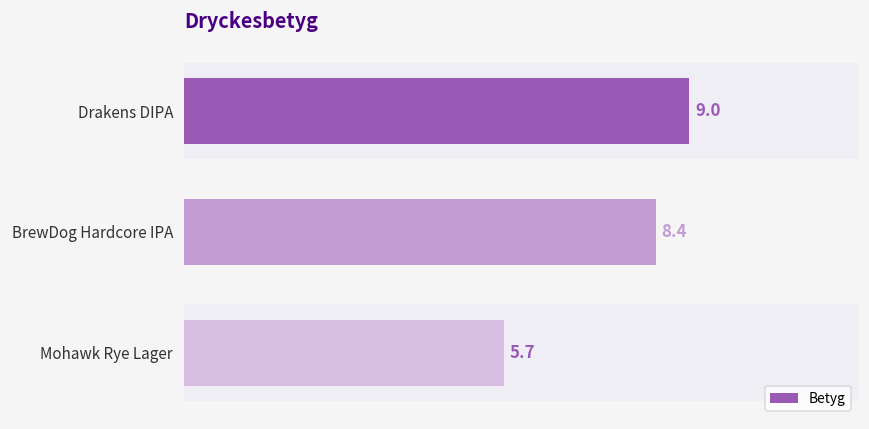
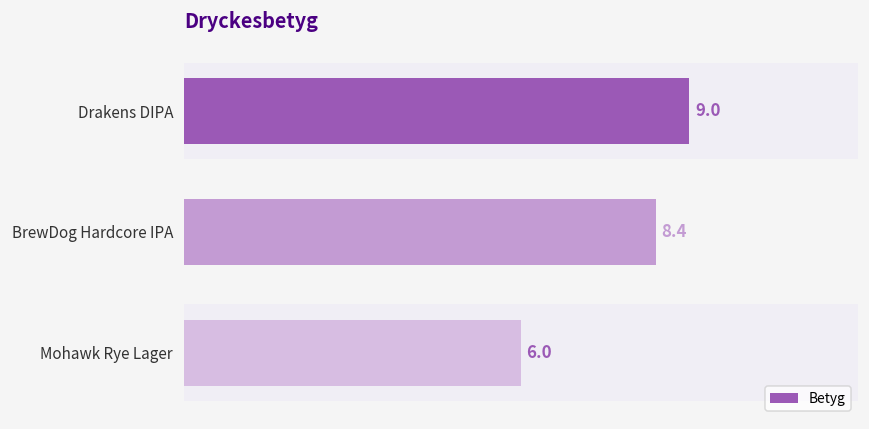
  {
    "Drakens DIPA": 9.0,
    "BrewDog Hardcore IPA": 8.4,
-   "Mohawk Rye Lager": 5.7
+   "Mohawk Rye Lager": 6.0
  }
